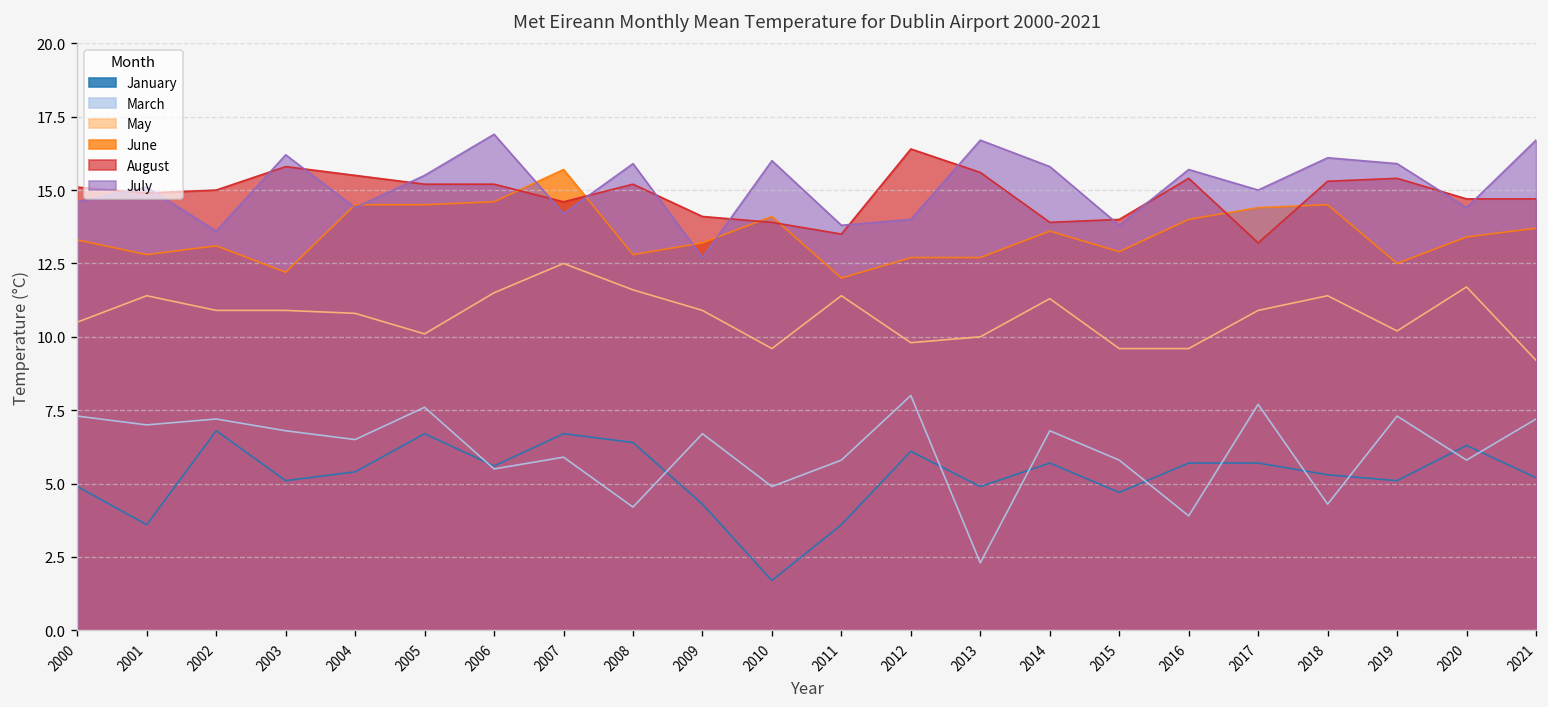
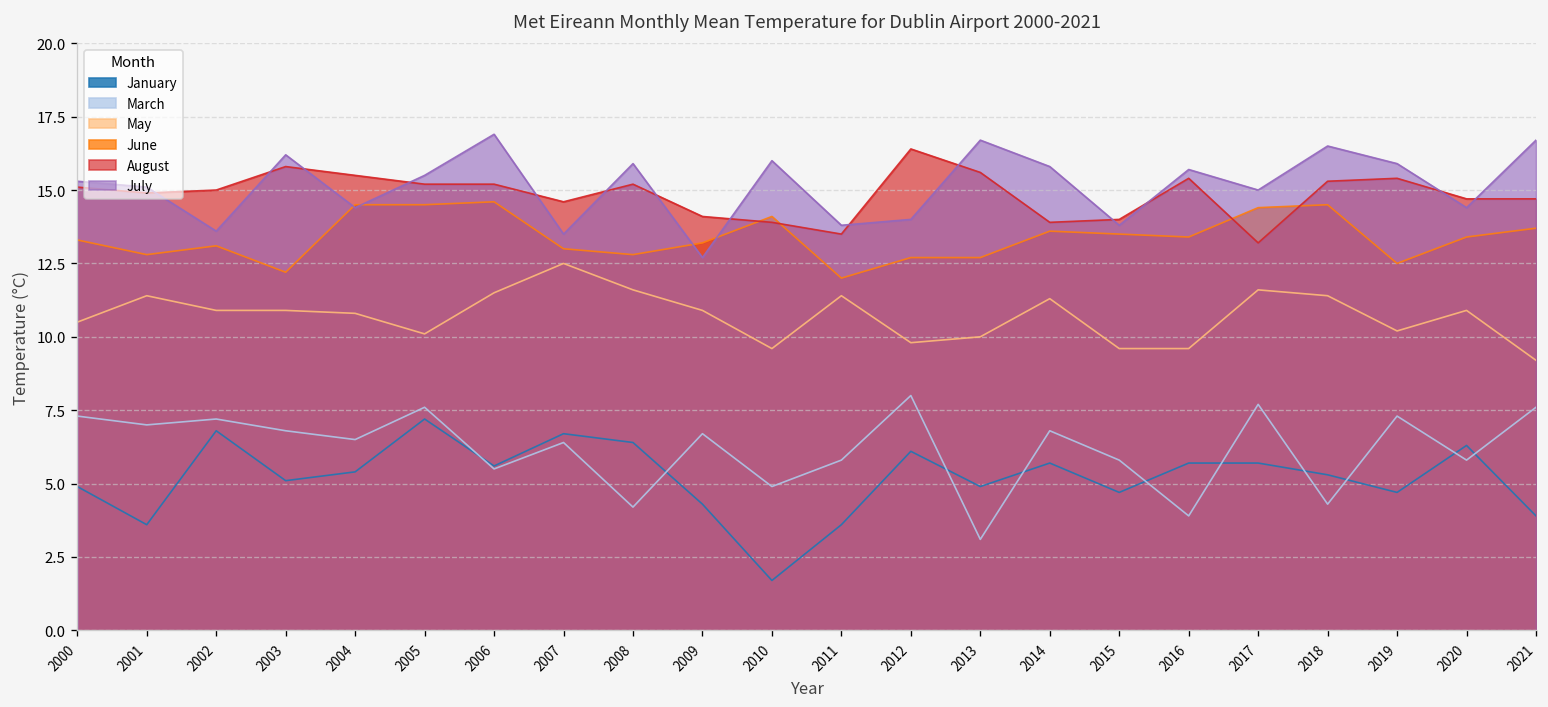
  {
    "January": {
      "2000": 4.9,
      "2001": 3.6,
      "2002": 6.8,
      "2003": 5.1,
      "2004": 5.4,
-     "2005": 6.7,
+     "2005": 7.2,
      "2007": 6.7,
      "2008": 6.4,
      "2009": 4.3,
      "2010": 1.7,
      "2011": 3.6,
      "2012": 6.1,
      "2013": 4.9,
      "2014": 5.7,
      "2015": 4.7,
      "2016": 5.7,
      "2017": 5.7,
      "2018": 5.3,
-     "2019": 5.1,
+     "2019": 4.7,
      "2020": 6.3,
-     "2021": 5.2
+     "2021": 3.9
    },
    "March": {
      "2000": 7.3,
      "2001": 7.0,
      "2002": 7.2,
      "2003": 6.8,
      "2004": 6.5,
      "2005": 7.6,
-     "2007": 5.9,
+     "2007": 6.4,
      "2008": 4.2,
      "2009": 6.7,
      "2010": 4.9,
      "2011": 5.8,
      "2012": 8.0,
-     "2013": 2.3,
+     "2013": 3.1,
      "2014": 6.8,
      "2015": 5.8,
      "2016": 3.9,
      "2017": 7.7,
      "2018": 4.3,
      "2019": 7.3,
      "2020": 5.8,
-     "2021": 7.2
+     "2021": 7.6
    },
    "May": {
      "2000": 10.5,
      "2001": 11.4,
      "2002": 10.9,
      "2003": 10.9,
      "2004": 10.8,
      "2005": 10.1,
      "2006": 11.5,
      "2007": 12.5,
      "2008": 11.6,
      "2009": 10.9,
      "2010": 9.6,
      "2011": 11.4,
      "2012": 9.8,
      "2013": 10.0,
      "2014": 11.3,
      "2015": 9.6,
      "2016": 9.6,
-     "2017": 10.9,
+     "2017": 11.6,
      "2018": 11.4,
      "2019": 10.2,
-     "2020": 11.7,
+     "2020": 10.9,
      "2021": 9.2
    },
    "June": {
      "2000": 13.3,
      "2001": 12.8,
      "2002": 13.1,
      "2003": 12.2,
      "2005": 14.5,
      "2006": 14.6,
-     "2007": 15.7,
+     "2007": 13.0,
      "2008": 12.8,
      "2009": 13.2,
      "2010": 14.1,
      "2011": 12.0,
      "2012": 12.7,
      "2013": 12.7,
      "2014": 13.6,
-     "2015": 12.9,
-     "2016": 14.0,
+     "2015": 13.5,
+     "2016": 13.4,
      "2017": 14.4,
      "2018": 14.5,
      "2019": 12.5,
      "2020": 13.4,
      "2021": 13.7
    },
    "August": {
      "2000": 15.1,
      "2001": 14.9,
      "2002": 15.0,
      "2003": 15.8,
      "2004": 15.5,
      "2005": 15.2,
      "2006": 15.2,
      "2007": 14.6,
      "2008": 15.2,
      "2009": 14.1,
      "2010": 13.9,
      "2011": 13.5,
      "2012": 16.4,
      "2013": 15.6,
      "2014": 13.9,
      "2015": 14.0,
      "2016": 15.4,
      "2017": 13.2,
      "2018": 15.3,
      "2019": 15.4,
      "2020": 14.7,
      "2021": 14.7
    },
    "July": {
-     "2000": 14.6,
+     "2000": 15.3,
      "2002": 13.6,
      "2003": 16.2,
      "2005": 15.5,
      "2006": 16.9,
-     "2007": 14.2,
+     "2007": 13.5,
      "2008": 15.9,
      "2009": 12.7,
      "2010": 16.0,
      "2011": 13.8,
      "2012": 14.0,
      "2013": 16.7,
      "2014": 15.8,
      "2015": 13.8,
      "2016": 15.7,
      "2017": 15.0,
-     "2018": 16.1,
+     "2018": 16.5,
      "2019": 15.9,
      "2020": 14.4,
      "2021": 16.7
    }
  }
